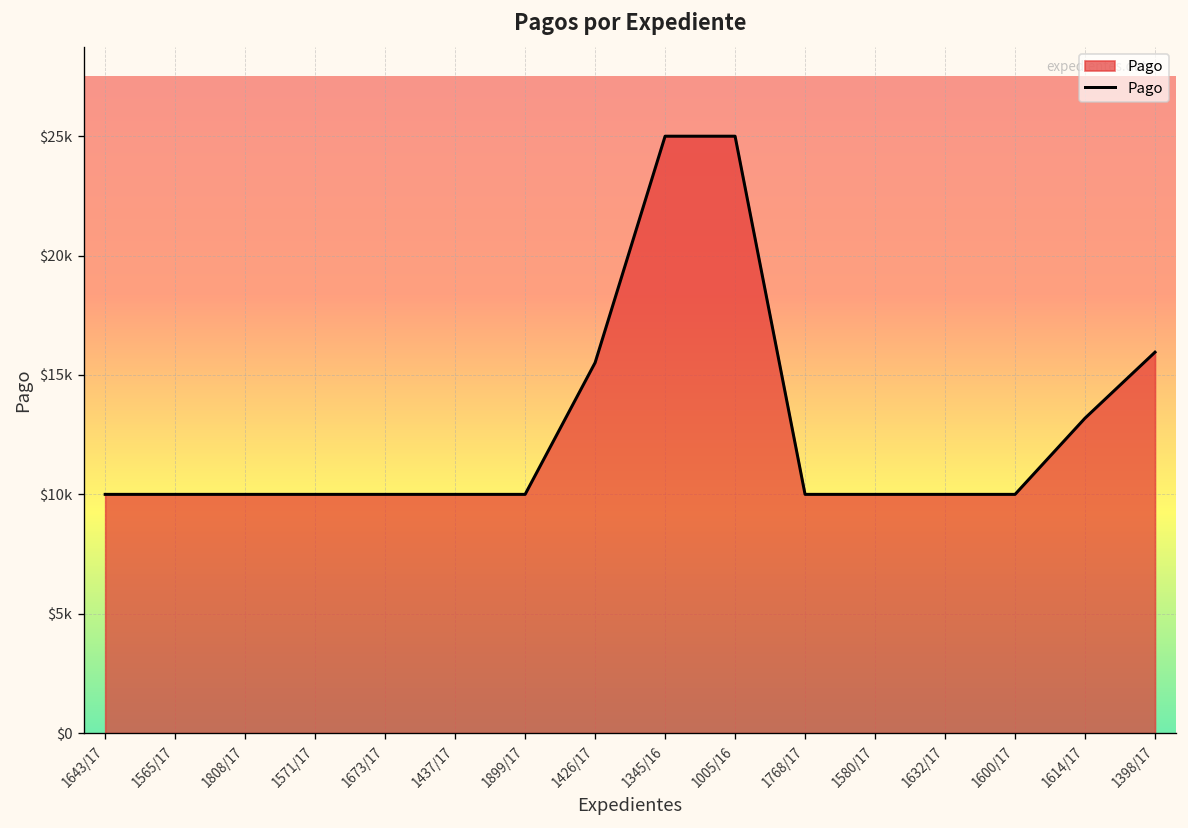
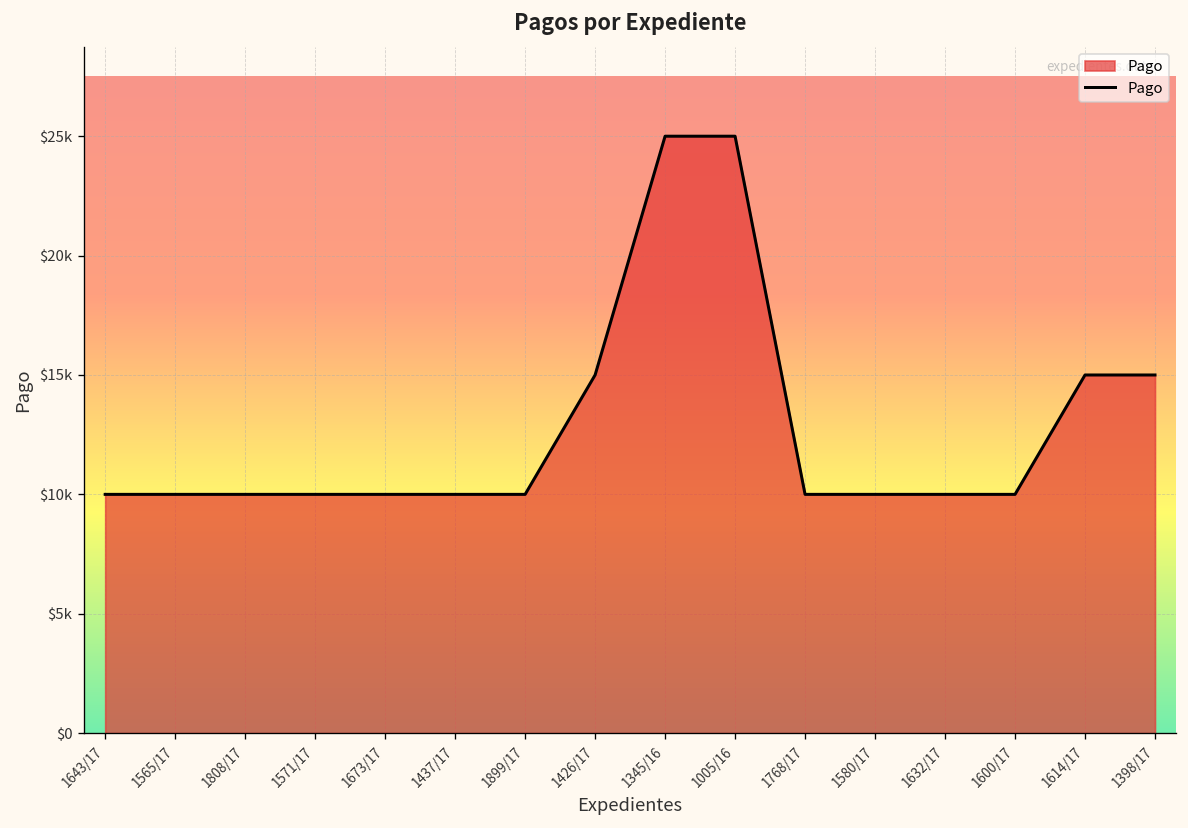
  {
    "1643/17": "$10000",
    "1565/17": "$10000",
    "1808/17": "$10000",
    "1571/17": "$10000",
    "1673/17": "$10000",
    "1437/17": "$10000",
    "1899/17": "$10000",
-   "1426/17": "$15500",
+   "1426/17": "$15000",
    "1345/16": "$25000",
    "1005/16": "$25000",
    "1768/17": "$10000",
    "1580/17": "$10000",
    "1632/17": "$10000",
    "1600/17": "$10000",
-   "1614/17": "$13200",
-   "1398/17": "$16000"
+   "1614/17": "$15000",
+   "1398/17": "$15000"
  }
